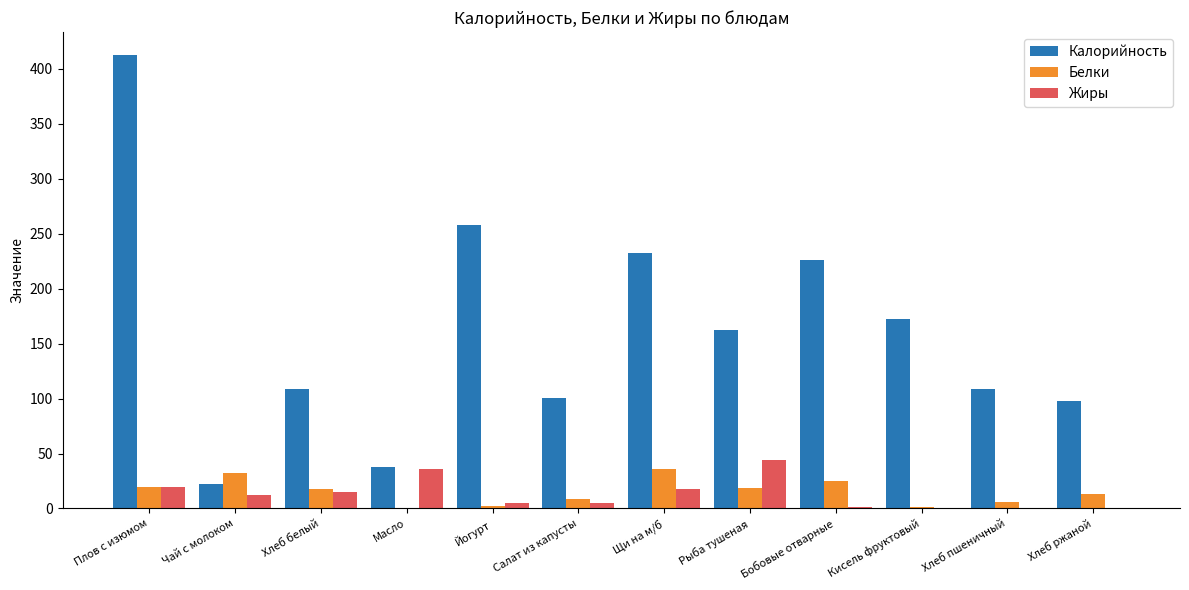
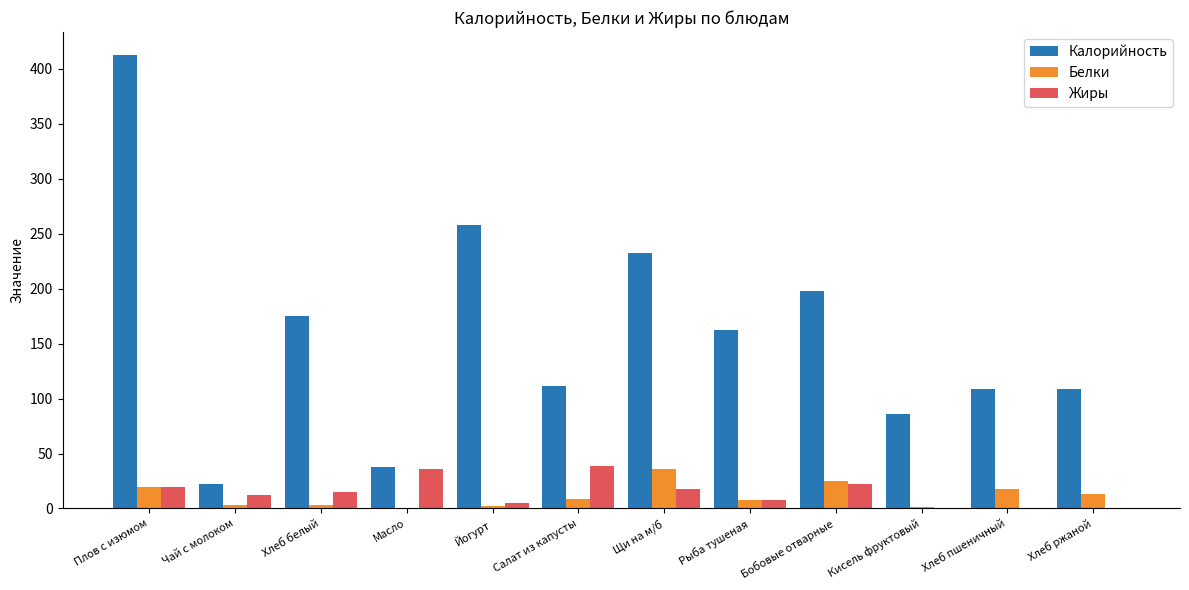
  {
    "Калорийность": {
      "Плов с изюмом": 413,
      "Чай с молоком": 22,
-     "Хлеб белый": 109,
+     "Хлеб белый": 176,
      "Масло": 38,
      "Йогурт": 258,
-     "Салат из капусты": 101,
+     "Салат из капусты": 111,
      "Щи на м/б": 232,
      "Рыба тушеная": 162,
-     "Бобовые отварные": 226,
-     "Кисель фруктовый": 172,
+     "Бобовые отварные": 198,
+     "Кисель фруктовый": 86,
      "Хлеб пшеничный": 109,
-     "Хлеб ржаной": 98
+     "Хлеб ржаной": 109
    },
    "Белки": {
      "Плов с изюмом": 19,
-     "Чай с молоком": 33,
-     "Хлеб белый": 18,
+     "Чай с молоком": 3,
+     "Хлеб белый": 4,
      "Салат из капусты": 9,
      "Щи на м/б": 36,
-     "Рыба тушеная": 19,
+     "Рыба тушеная": 8,
      "Бобовые отварные": 25,
-     "Хлеб пшеничный": 6,
+     "Хлеб пшеничный": 18,
      "Хлеб ржаной": 13
    },
    "Жиры": {
      "Плов с изюмом": 19,
      "Чай с молоком": 13,
      "Хлеб белый": 15,
      "Масло": 36,
      "Йогурт": 5,
-     "Салат из капусты": 5,
+     "Салат из капусты": 39,
      "Щи на м/б": 18,
-     "Рыба тушеная": 44,
-     "Бобовые отварные": 1
+     "Рыба тушеная": 7,
+     "Бобовые отварные": 23
    }
  }
